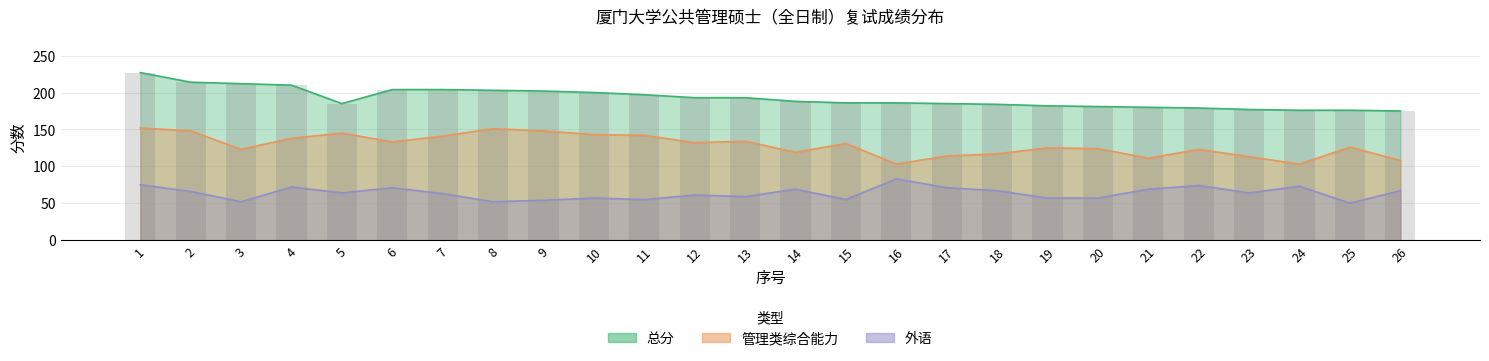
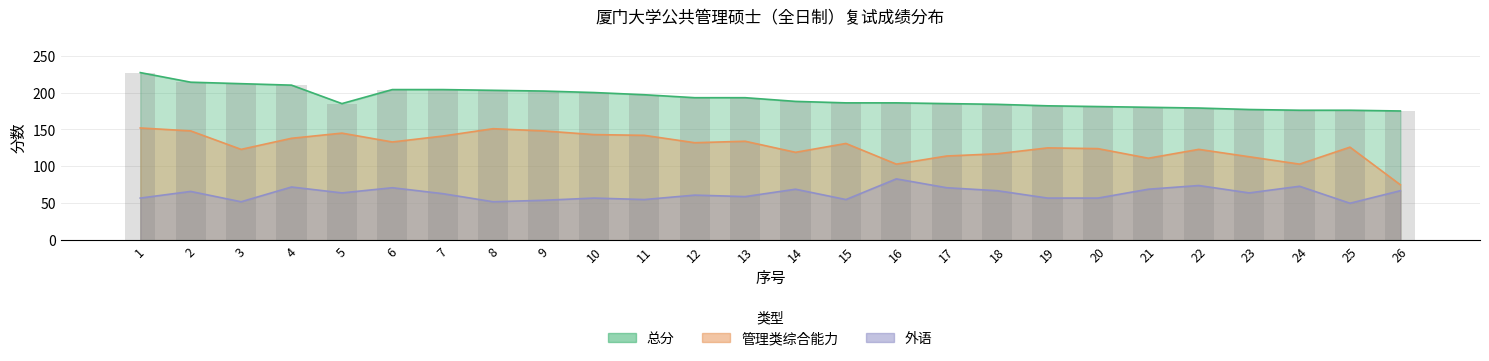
  {
    "总分": {
      "1": 230,
      "2": 210,
      "3": 210,
      "4": 210,
      "5": 190,
      "6": 200,
      "7": 200,
      "8": 200,
      "9": 200,
      "10": 200,
      "11": 200,
      "12": 190,
      "13": 190,
      "14": 190,
      "15": 190,
      "16": 190,
      "17": 190,
      "18": 180,
      "19": 180,
      "20": 180,
      "21": 180,
      "22": 180,
      "23": 180,
      "24": 180,
      "25": 180,
      "26": 180
    },
    "管理类综合能力": {
      "1": 150,
      "2": 150,
      "3": 120,
      "4": 140,
      "5": 150,
      "6": 130,
      "7": 140,
      "8": 150,
      "9": 150,
      "10": 140,
      "11": 140,
      "12": 130,
      "13": 130,
      "14": 120,
      "15": 130,
      "16": 100,
      "17": 110,
      "18": 120,
      "19": 130,
      "20": 120,
      "21": 110,
      "22": 120,
      "23": 110,
      "24": 100,
      "25": 130,
-     "26": 110
+     "26": 80
    },
    "外语": {
-     "1": 80,
+     "1": 60,
      "2": 70,
      "3": 50,
      "4": 70,
      "5": 60,
      "6": 70,
      "7": 60,
      "8": 50,
      "9": 50,
      "10": 60,
      "11": 60,
      "12": 60,
      "13": 60,
      "14": 70,
      "15": 60,
      "16": 80,
      "17": 70,
      "18": 70,
      "19": 60,
      "20": 60,
      "21": 70,
      "22": 70,
      "23": 60,
      "24": 70,
      "25": 50,
      "26": 70
    }
  }
